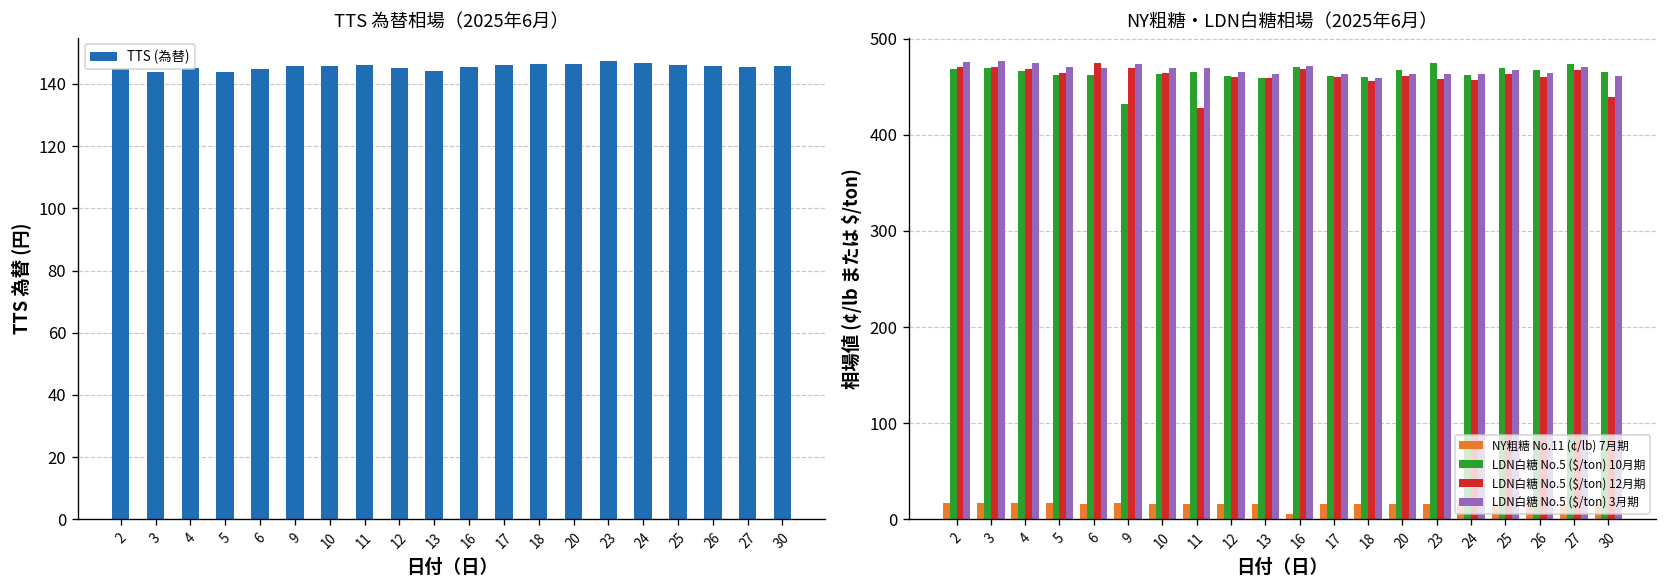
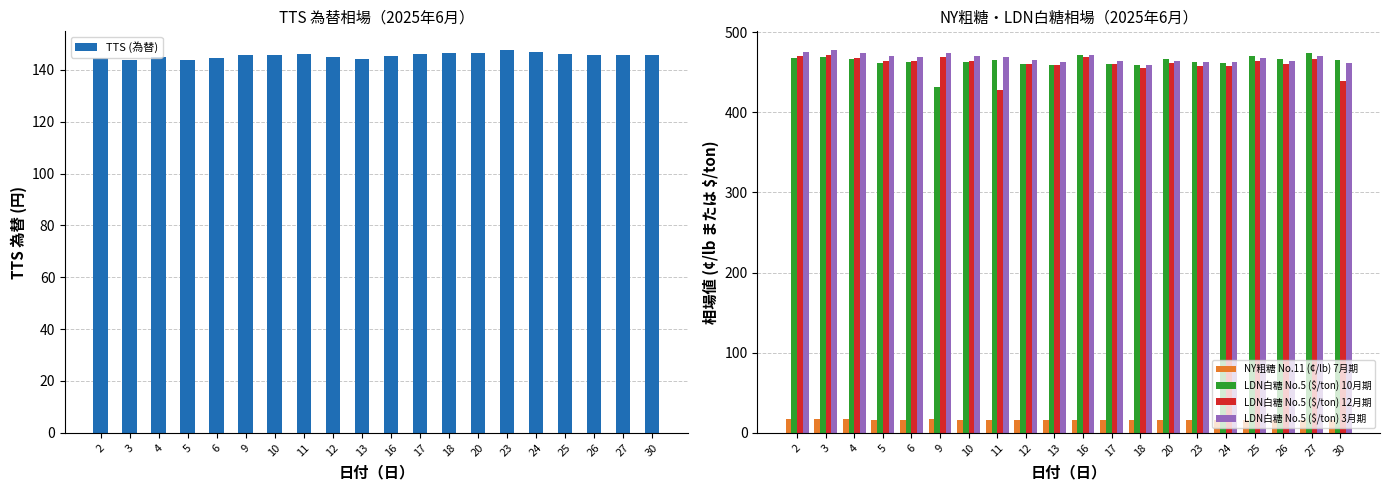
  {
    "TTS 為替相場（2025年6月）": {
      "2": 145,
      "3": 144,
      "5": 144,
      "6": 145,
      "9": 146,
      "10": 146,
      "11": 146,
      "12": 145,
      "13": 144,
      "16": 145,
      "17": 146,
      "18": 146,
      "20": 146,
      "23": 148,
      "24": 147,
      "25": 146,
      "26": 146,
      "27": 146,
      "30": 146
    },
    "NY粗糖・LDN白糖相場（2025年6月）": {
      "NY粗糖 No.11 (¢/lb) 7月期": {
        "2": 20,
        "3": 20,
        "4": 20,
        "5": 20,
        "6": 20,
        "9": 20,
        "10": 20,
        "11": 20,
        "12": 20,
        "13": 20,
-       "16": 10,
+       "16": 20,
        "17": 20,
        "18": 20,
        "20": 20,
        "23": 20
      },
      "LDN白糖 No.5 ($/ton) 10月期": {
        "2": 470,
        "3": 470,
        "4": 470,
        "5": 460,
        "6": 460,
        "9": 430,
        "10": 460,
        "11": 470,
        "12": 460,
        "13": 460,
        "16": 470,
        "17": 460,
        "18": 460,
        "20": 470,
-       "23": 470,
+       "23": 460,
        "24": 460,
        "25": 470,
        "26": 470,
        "27": 470,
        "30": 470
      },
      "LDN白糖 No.5 ($/ton) 12月期": {
        "2": 470,
        "3": 470,
        "4": 470,
        "5": 460,
-       "6": 470,
+       "6": 460,
        "9": 470,
        "10": 460,
        "11": 430,
        "12": 460,
        "13": 460,
        "16": 470,
        "17": 460,
        "18": 460,
        "20": 460,
        "23": 460,
        "24": 460,
        "25": 460,
        "26": 460,
        "27": 470,
        "30": 440
      },
      "LDN白糖 No.5 ($/ton) 3月期": {
        "2": 480,
        "3": 480,
        "4": 470,
        "5": 470,
        "6": 470,
        "9": 470,
        "10": 470,
        "11": 470,
        "12": 460,
        "13": 460,
        "16": 470,
        "17": 460,
        "18": 460,
        "20": 460,
        "23": 460,
        "24": 460,
        "25": 470,
        "26": 460,
        "27": 470,
        "30": 460
      }
    }
  }
